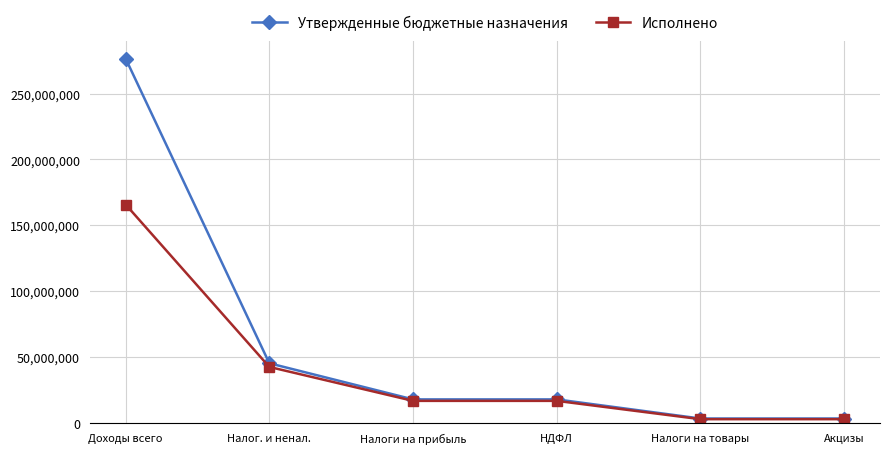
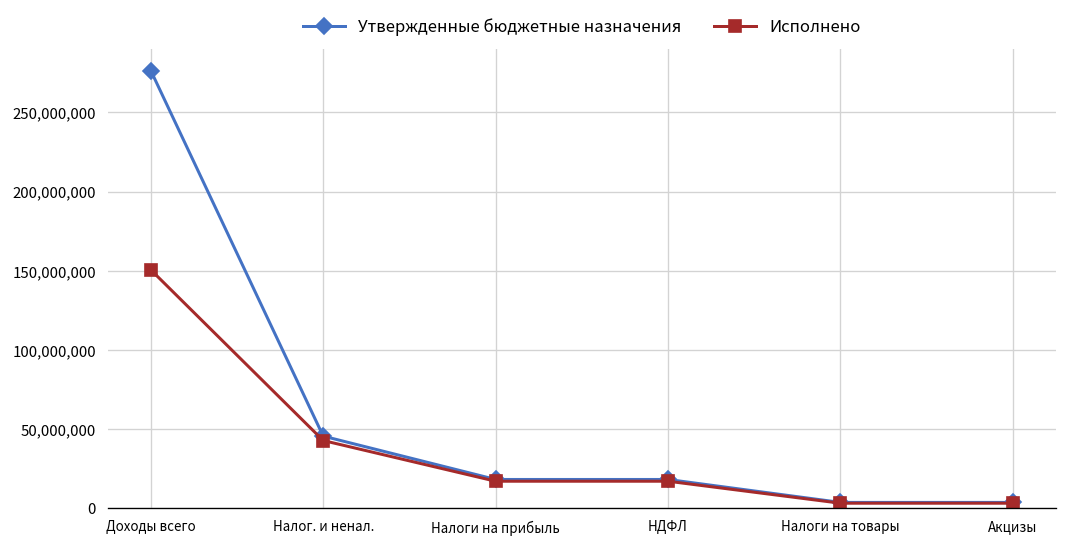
  {
    "Утвержденные бюджетные назначения": {
      "Доходы всего": "277,000,000",
      "Налог. и ненал.": "45,000,000"
    },
    "Исполнено": {
-     "Доходы всего": "166,000,000",
+     "Доходы всего": "151,000,000",
      "Налог. и ненал.": "43,000,000"
    }
  }
